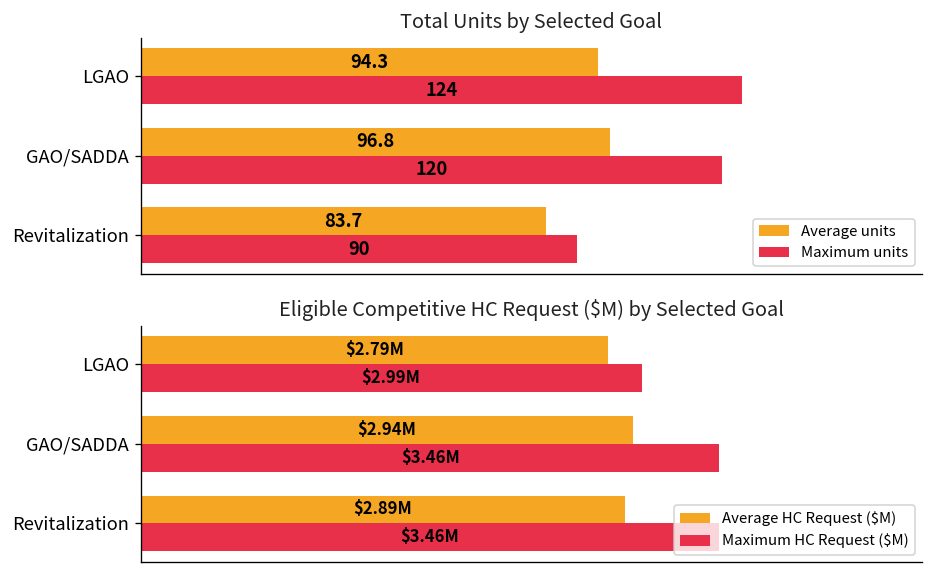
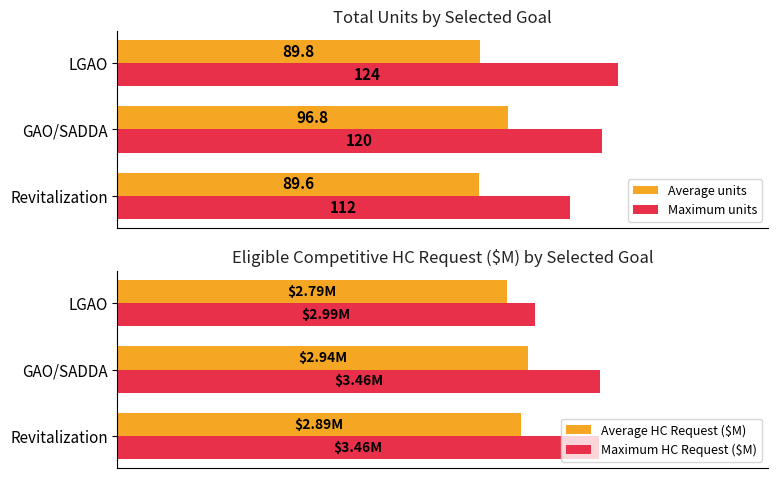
  {
    "Total Units by Selected Goal": {
      "Average units": {
-       "LGAO": "94.3",
+       "LGAO": "89.8",
        "GAO/SADDA": "96.8",
-       "Revitalization": "83.7"
+       "Revitalization": "89.6"
      },
      "Maximum units": {
        "LGAO": "124",
        "GAO/SADDA": "120",
-       "Revitalization": "90"
+       "Revitalization": "112"
      }
    },
    "Eligible Competitive HC Request ($M) by Selected Goal": {
      "Average HC Request ($M)": {
        "LGAO": "$2.79M",
        "GAO/SADDA": "$2.94M",
        "Revitalization": "$2.89M"
      },
      "Maximum HC Request ($M)": {
        "LGAO": "$2.99M",
        "GAO/SADDA": "$3.46M"
      }
    }
  }
